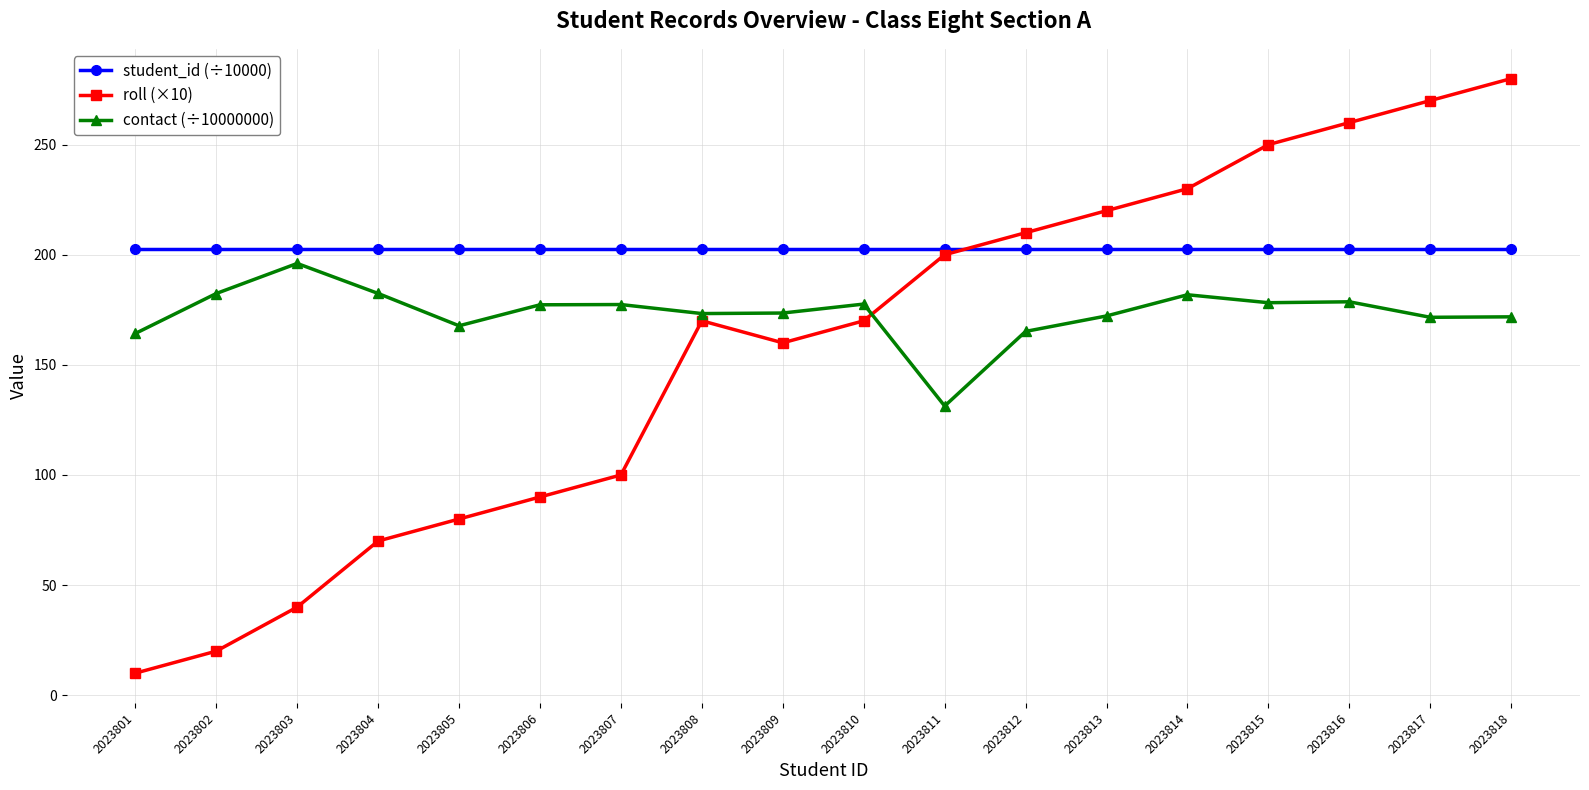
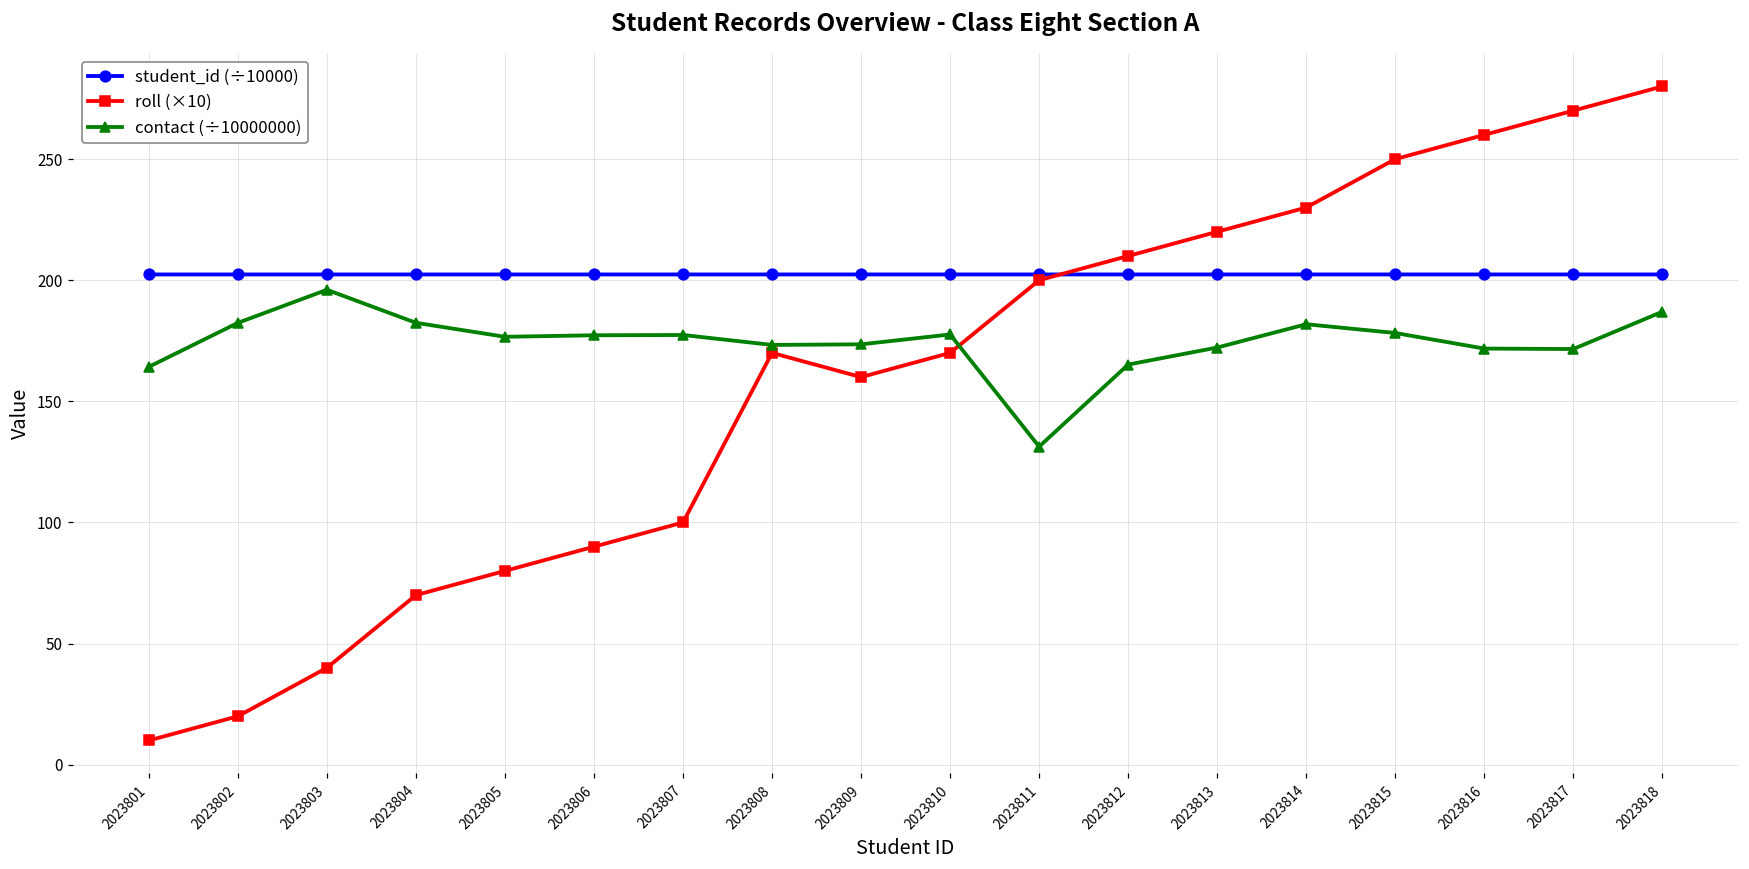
  {
    "student_id (÷10000)": {
      "2023801": 202,
      "2023802": 202,
      "2023803": 202,
      "2023804": 202,
      "2023805": 202,
      "2023806": 202,
      "2023807": 202,
      "2023808": 202,
      "2023809": 202,
      "2023810": 202,
      "2023811": 202,
      "2023812": 202,
      "2023813": 202,
      "2023814": 202,
      "2023815": 202,
      "2023816": 202,
      "2023817": 202,
      "2023818": 202
    },
    "roll (×10)": {
      "2023801": 10,
      "2023802": 20,
      "2023803": 40,
      "2023804": 70,
      "2023805": 80,
      "2023806": 90,
      "2023807": 100,
      "2023808": 170,
      "2023809": 160,
      "2023810": 170,
      "2023811": 200,
      "2023812": 210,
      "2023813": 220,
      "2023814": 230,
      "2023815": 250,
      "2023816": 260,
      "2023817": 270,
      "2023818": 280
    },
    "contact (÷10000000)": {
      "2023801": 164,
      "2023802": 182,
      "2023803": 196,
      "2023804": 182,
-     "2023805": 168,
+     "2023805": 177,
      "2023806": 177,
      "2023807": 177,
      "2023808": 173,
      "2023809": 174,
      "2023810": 178,
      "2023811": 131,
      "2023812": 165,
      "2023813": 172,
      "2023814": 182,
      "2023815": 178,
-     "2023816": 179,
+     "2023816": 172,
      "2023817": 172,
-     "2023818": 172
+     "2023818": 187
    }
  }
